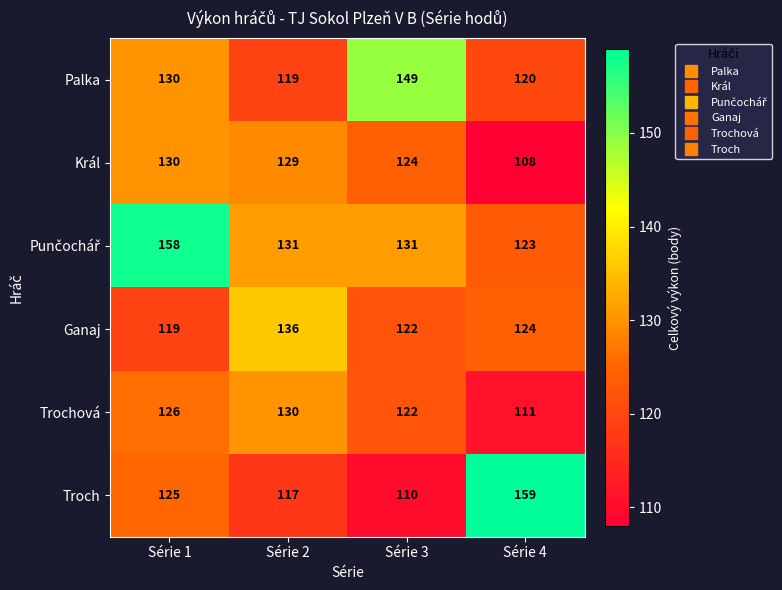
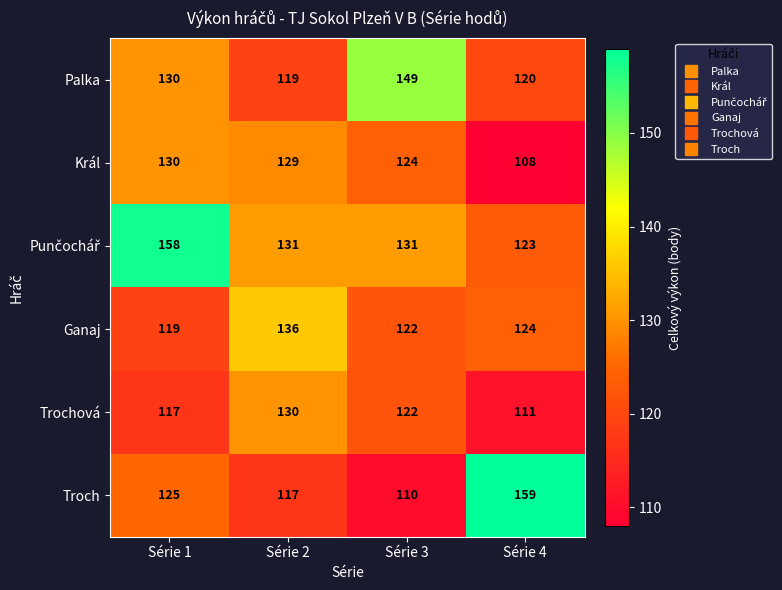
  {
    "Palka": {
      "Série 1": 130,
      "Série 2": 119,
      "Série 3": 149,
      "Série 4": 120
    },
    "Král": {
      "Série 1": 130,
      "Série 2": 129,
      "Série 3": 124,
      "Série 4": 108
    },
    "Punčochář": {
      "Série 1": 158,
      "Série 2": 131,
      "Série 3": 131,
      "Série 4": 123
    },
    "Ganaj": {
      "Série 1": 119,
      "Série 2": 136,
      "Série 3": 122,
      "Série 4": 124
    },
    "Trochová": {
-     "Série 1": 126,
+     "Série 1": 117,
      "Série 2": 130,
      "Série 3": 122,
      "Série 4": 111
    },
    "Troch": {
      "Série 1": 125,
      "Série 2": 117,
      "Série 3": 110,
      "Série 4": 159
    }
  }
